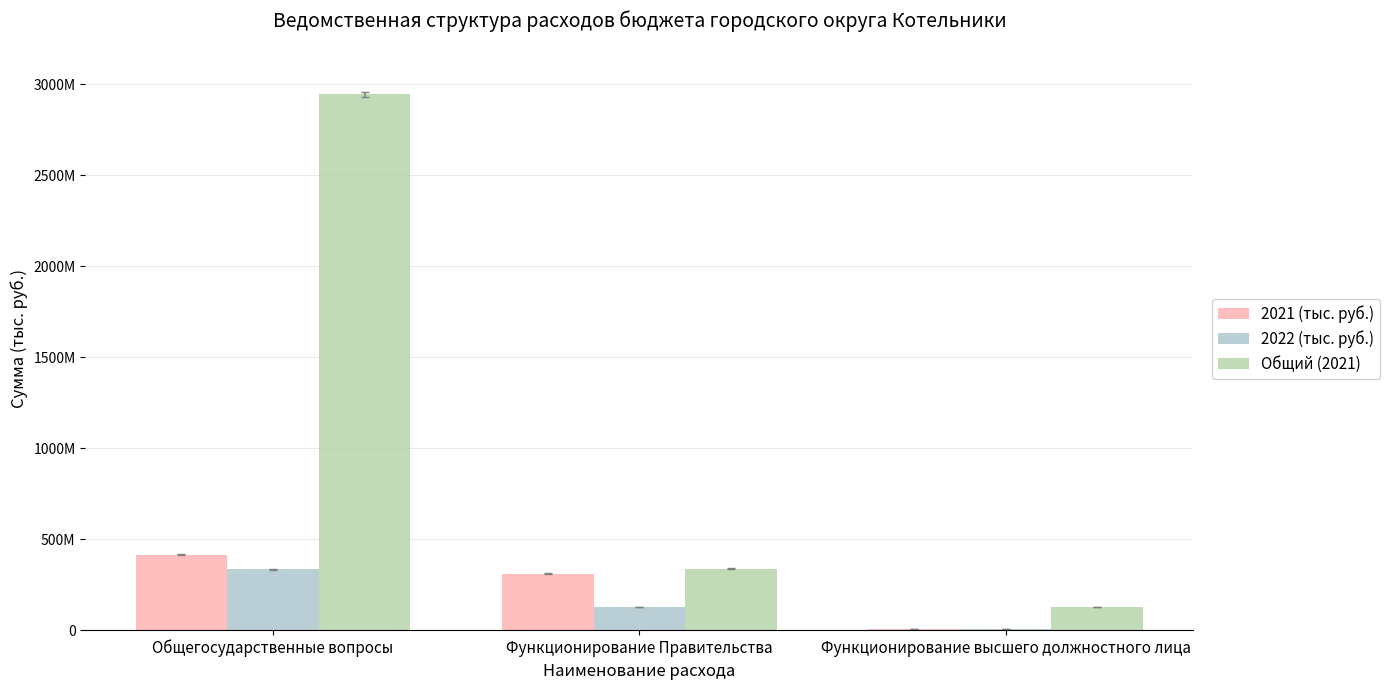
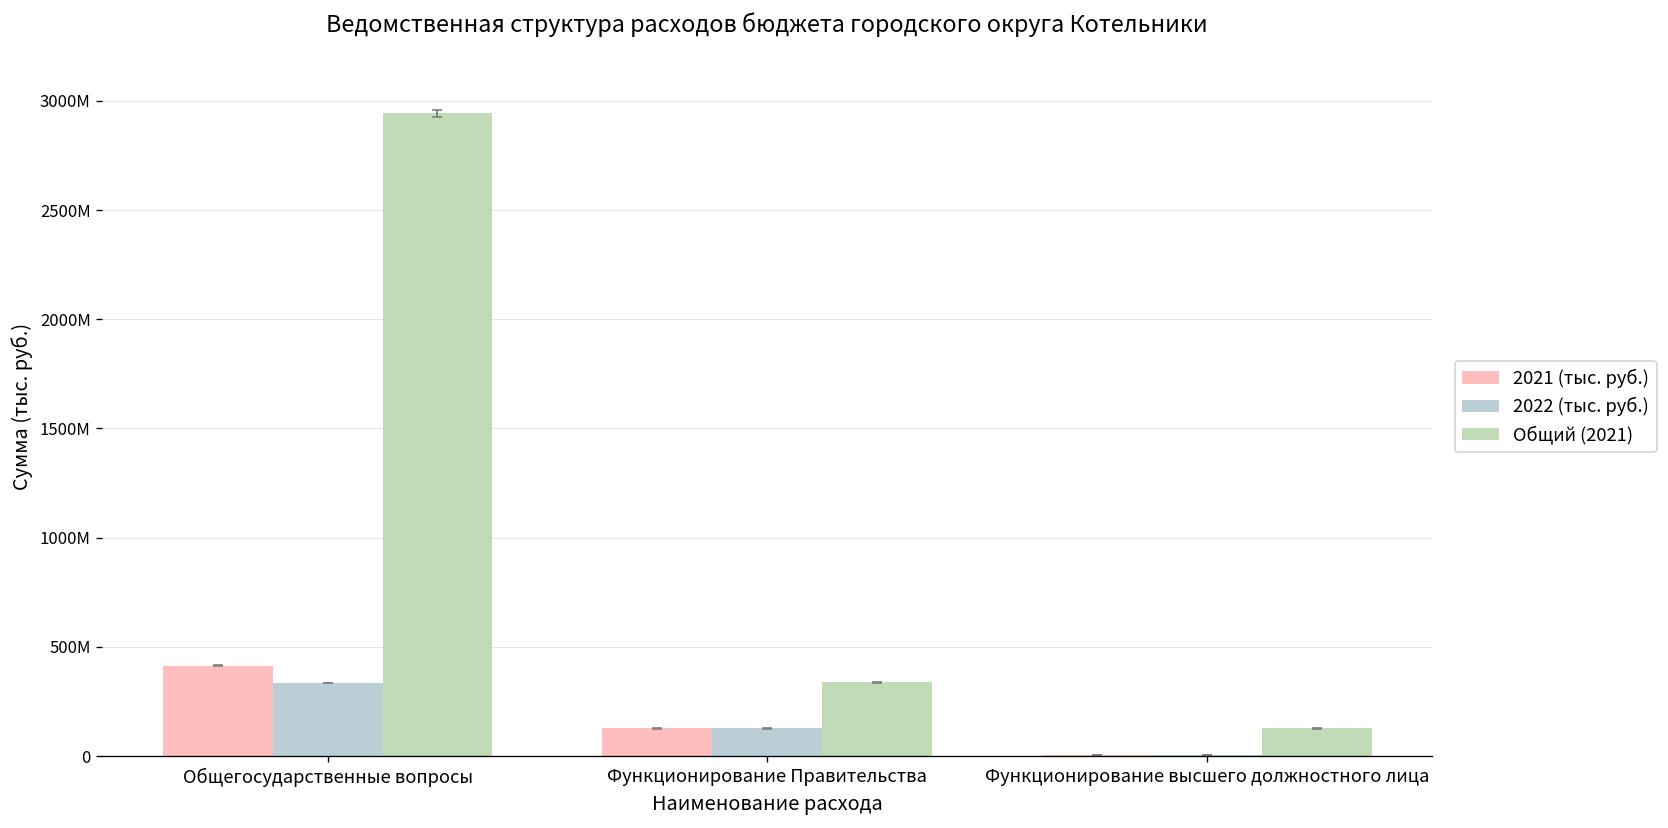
  {
    "2021 (тыс. руб.)": {
      "Общегосударственные вопросы": 410000000,
-     "Функционирование Правительства": 310000000
+     "Функционирование Правительства": 130000000
    }
  }
